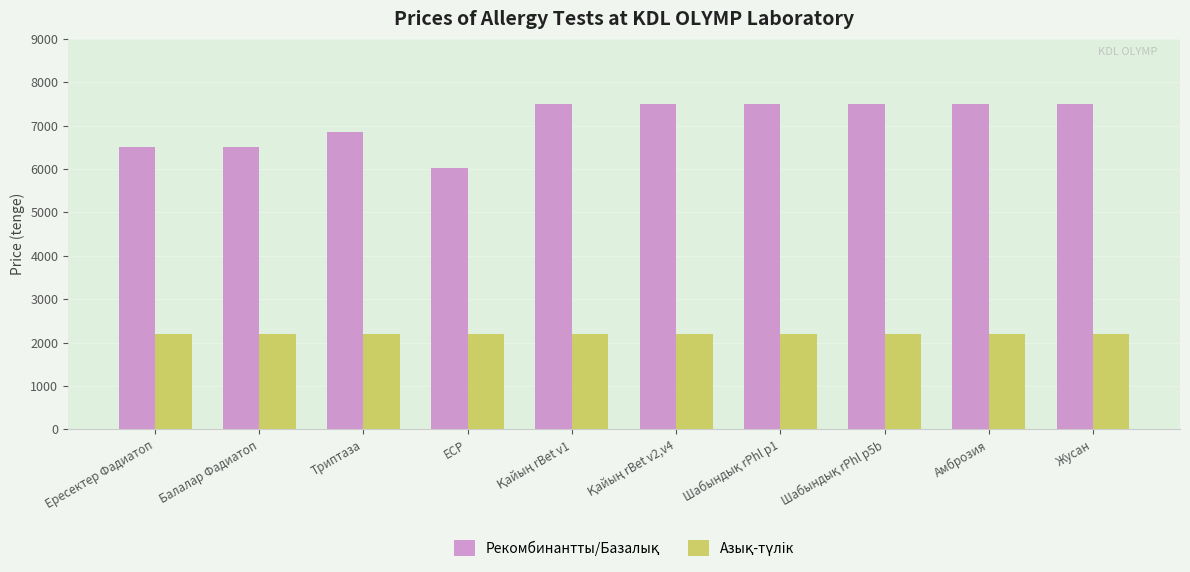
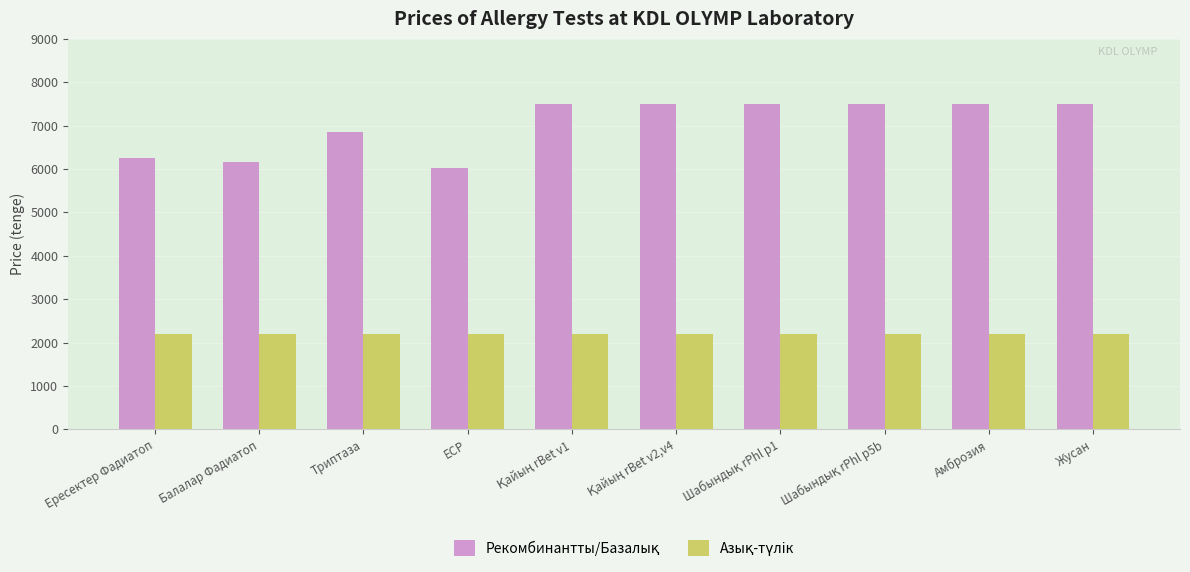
  {
    "Рекомбинантты/Базалық": {
-     "Ересектер Фадиатоп": 6500,
-     "Балалар Фадиатоп": 6500,
+     "Ересектер Фадиатоп": 6200,
+     "Балалар Фадиатоп": 6200,
      "Триптаза": 6900,
      "ECP": 6000,
      "Қайың rBet v1": 7500,
      "Қайың rBet v2,v4": 7500,
      "Шабындық rPhl p1": 7500,
      "Шабындық rPhl p5b": 7500,
      "Амброзия": 7500,
      "Жусан": 7500
    },
    "Азық-түлік": {
      "Ересектер Фадиатоп": 2200,
      "Балалар Фадиатоп": 2200,
      "Триптаза": 2200,
      "ECP": 2200,
      "Қайың rBet v1": 2200,
      "Қайың rBet v2,v4": 2200,
      "Шабындық rPhl p1": 2200,
      "Шабындық rPhl p5b": 2200,
      "Амброзия": 2200,
      "Жусан": 2200
    }
  }
